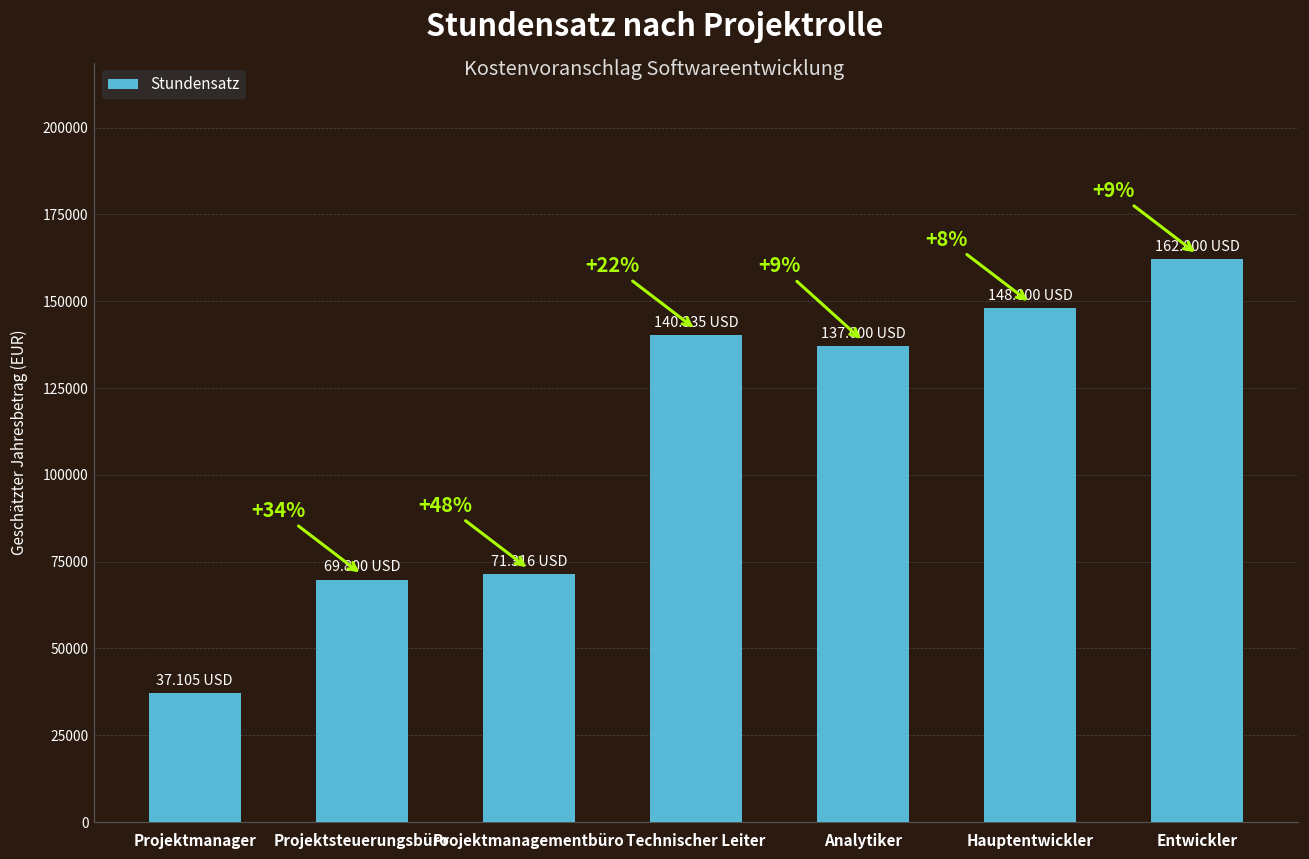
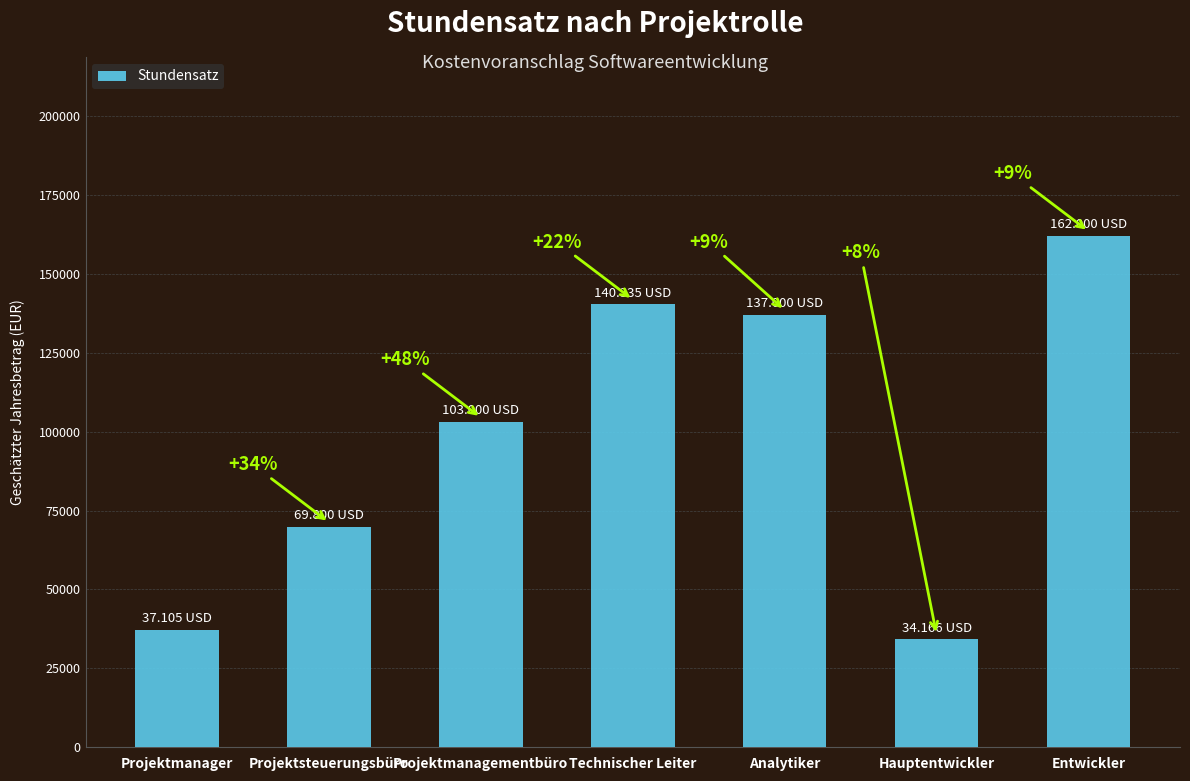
  {
-   "Projektmanagementbüro": 71.316,
-   "Hauptentwickler": 148.000
+   "Projektmanagementbüro": 103.000,
+   "Hauptentwickler": 34.166
  }
